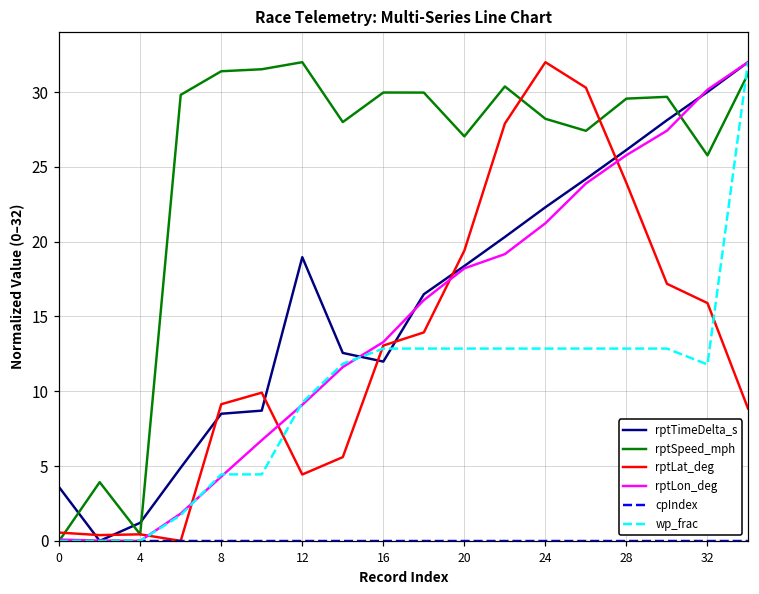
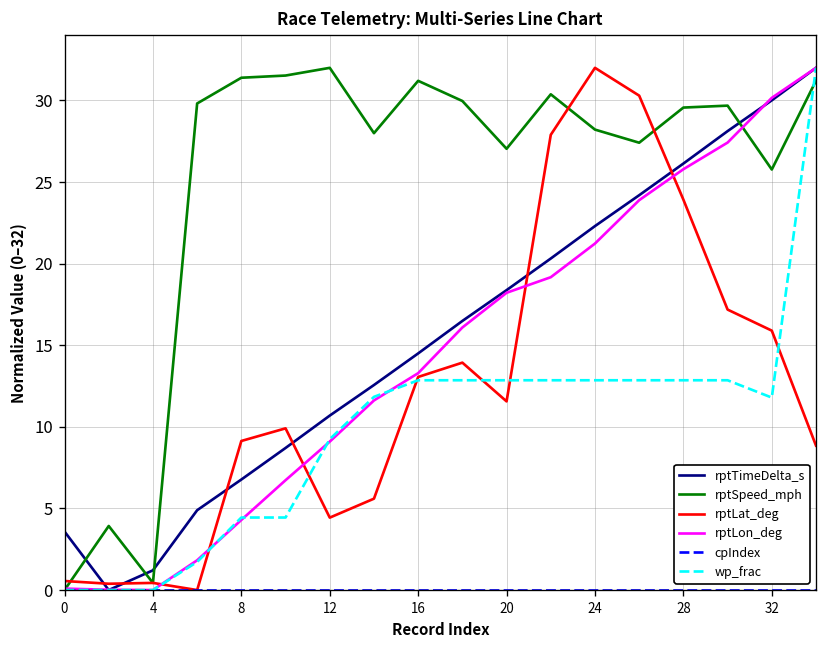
  {
    "rptTimeDelta_s": {
      "0": 3.6,
      "4": 1.2,
-     "8": 8.5,
-     "12": 19.0,
-     "16": 12.0,
+     "8": 6.8,
+     "12": 10.7,
+     "16": 14.5,
      "24": 22.3,
      "28": 26.1
    },
    "rptSpeed_mph": {
      "8": 31.4,
      "12": 32.0,
-     "16": 30.0,
+     "16": 31.2,
      "20": 27.0,
      "24": 28.2,
      "28": 29.6,
      "32": 25.8
    },
    "rptLat_deg": {
      "0": 0.6,
      "8": 9.1,
      "12": 4.4,
      "16": 13.1,
-     "20": 19.4,
+     "20": 11.6,
      "24": 32.0,
      "28": 23.9,
      "32": 15.9
    },
    "rptLon_deg": {
      "16": 13.3,
      "24": 21.2,
      "28": 25.8
    },
    "cpIndex": {
      "8": 0.0,
      "12": 0.0,
      "16": 0.0,
      "20": 0.0,
      "24": 0.0,
      "28": 0.0,
      "32": 0.0
    },
    "wp_frac": {
      "16": 12.9,
      "20": 12.9,
      "24": 12.9,
      "28": 12.9,
      "32": 11.8
    }
  }
